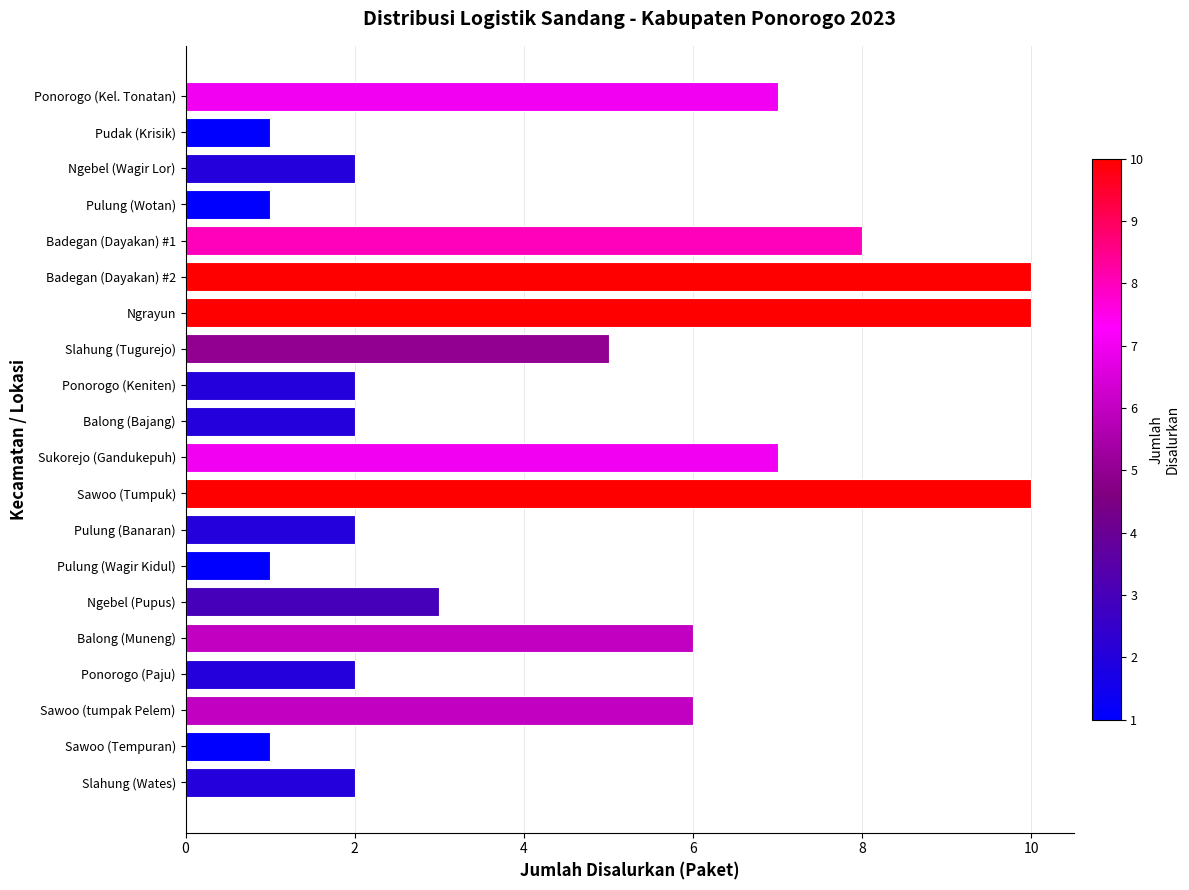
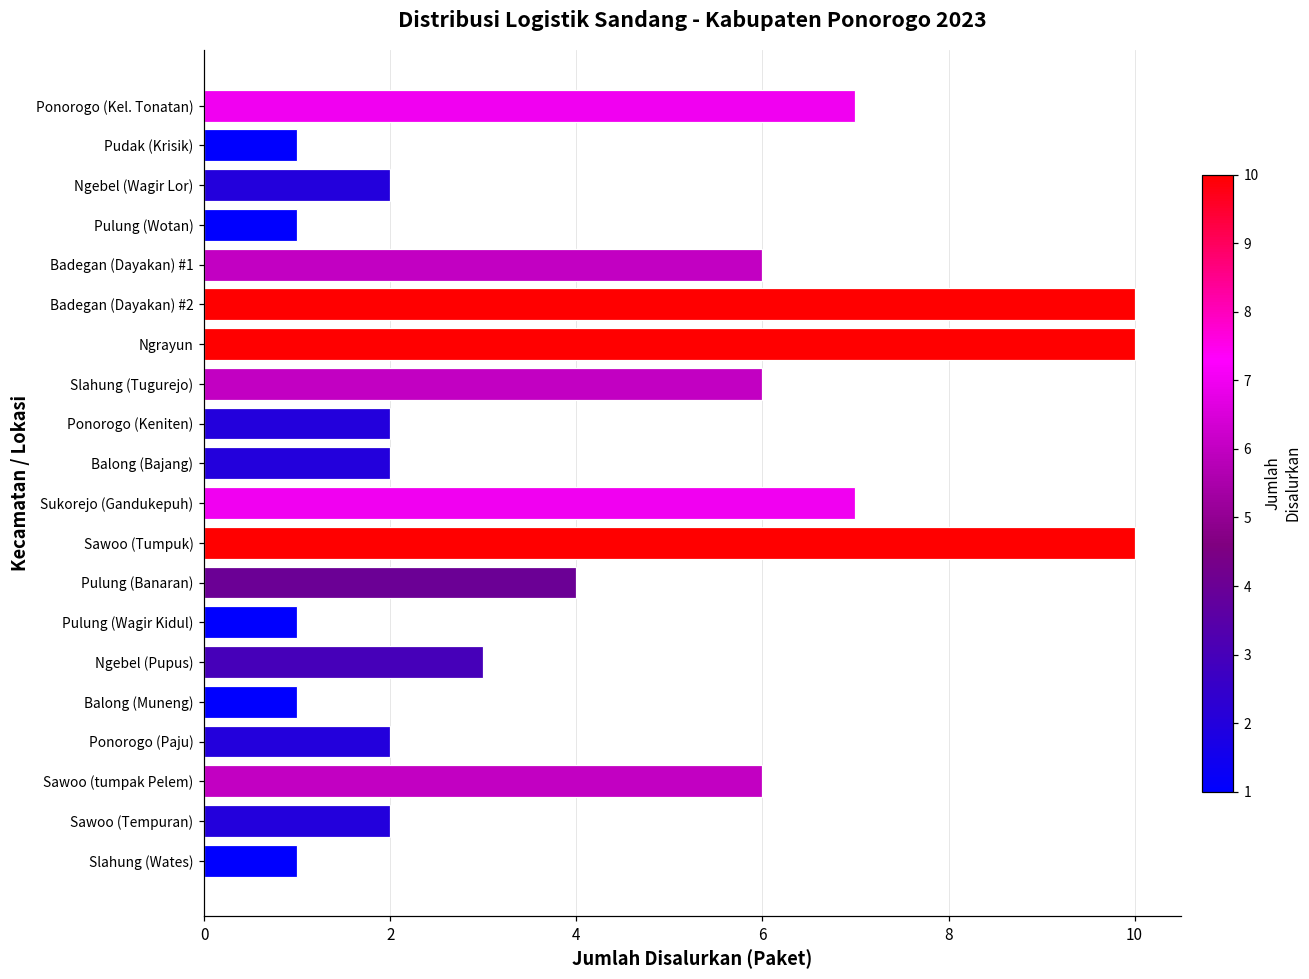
  {
    "Ponorogo (Kel. Tonatan)": 7,
    "Pudak (Krisik)": 1,
    "Ngebel (Wagir Lor)": 2,
    "Pulung (Wotan)": 1,
-   "Badegan (Dayakan) #1": 8,
+   "Badegan (Dayakan) #1": 6,
    "Badegan (Dayakan) #2": 10,
    "Ngrayun": 10,
-   "Slahung (Tugurejo)": 5,
+   "Slahung (Tugurejo)": 6,
    "Ponorogo (Keniten)": 2,
    "Balong (Bajang)": 2,
    "Sukorejo (Gandukepuh)": 7,
    "Sawoo (Tumpuk)": 10,
-   "Pulung (Banaran)": 2,
+   "Pulung (Banaran)": 4,
    "Pulung (Wagir Kidul)": 1,
    "Ngebel (Pupus)": 3,
-   "Balong (Muneng)": 6,
+   "Balong (Muneng)": 1,
    "Ponorogo (Paju)": 2,
    "Sawoo (tumpak Pelem)": 6,
-   "Sawoo (Tempuran)": 1,
-   "Slahung (Wates)": 2
+   "Sawoo (Tempuran)": 2,
+   "Slahung (Wates)": 1
  }
